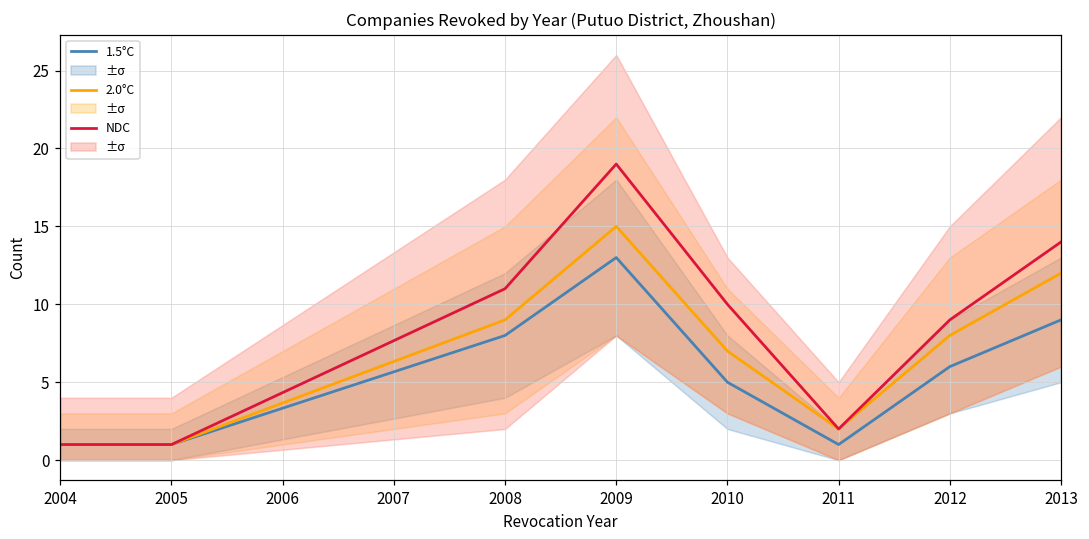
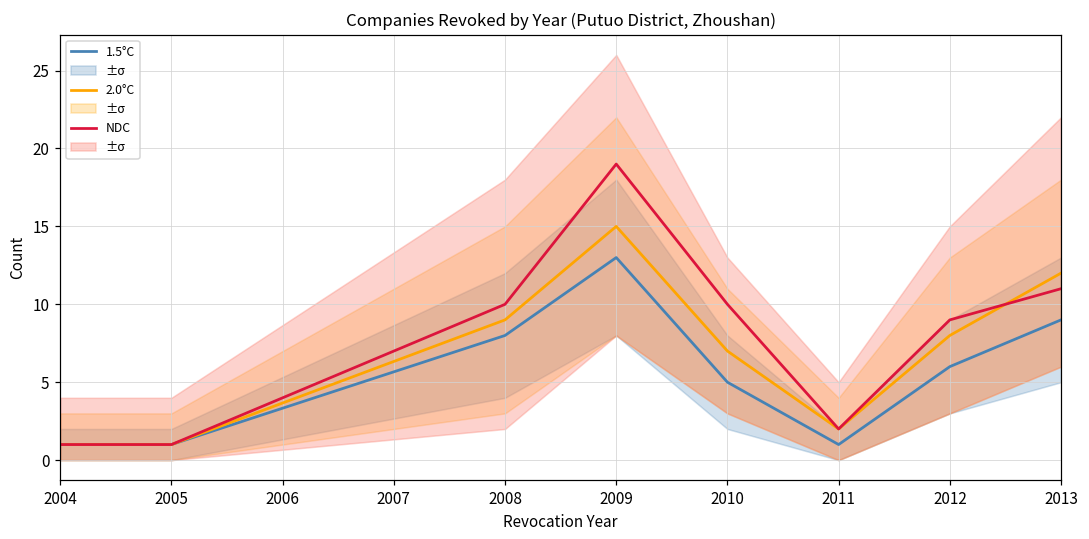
  {
    "NDC": {
-     "2008": 11,
+     "2008": 10,
      "2009": 19,
      "2010": 10,
-     "2013": 14
+     "2013": 11
    }
  }
